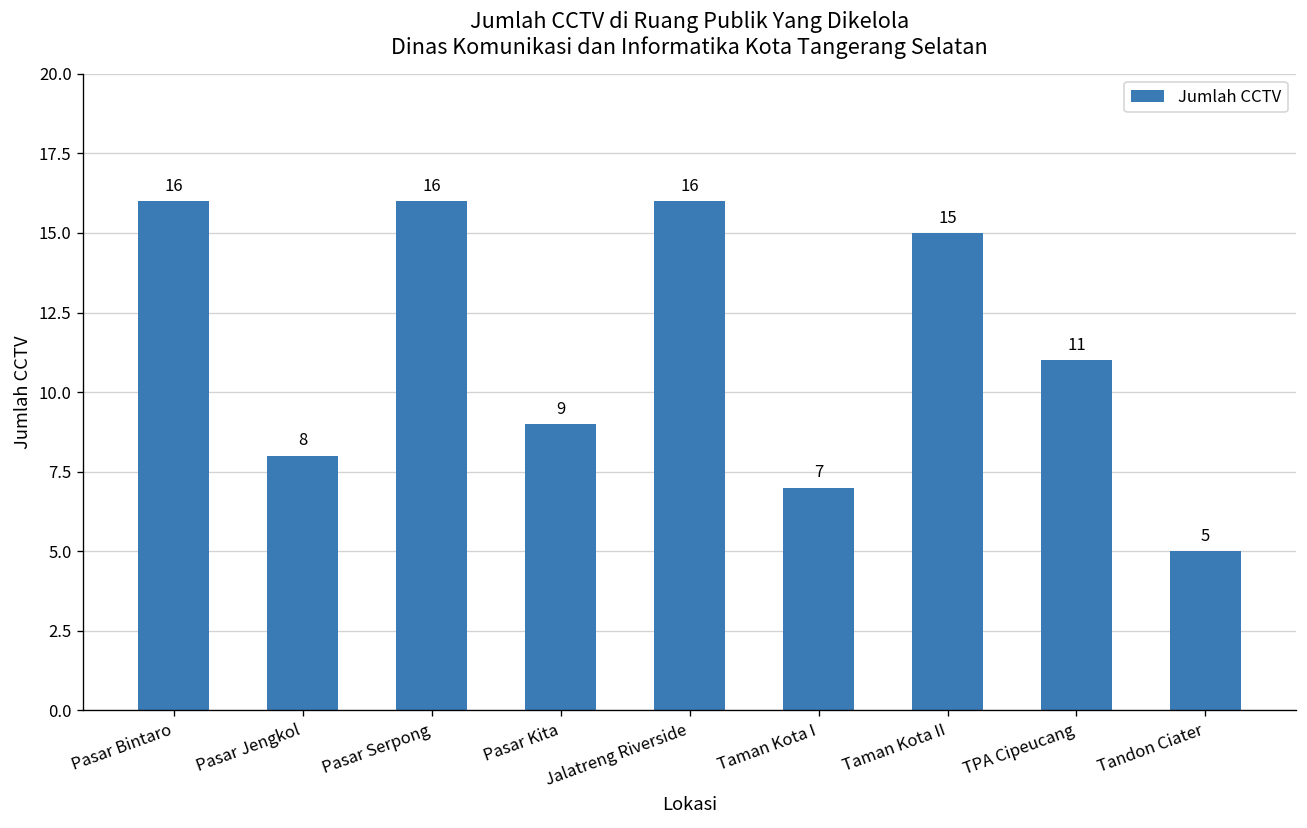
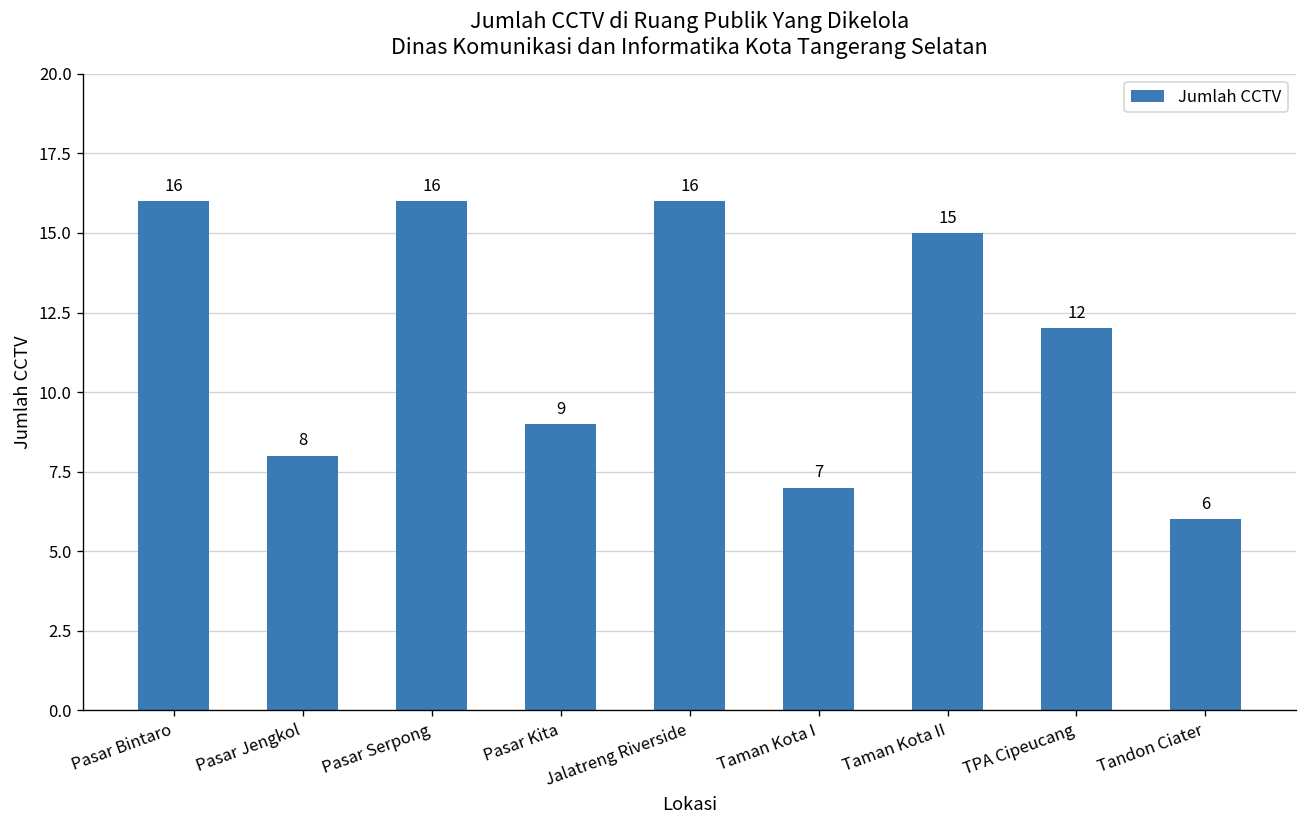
  {
    "Pasar Bintaro": 16,
    "Pasar Jengkol": 8,
    "Pasar Serpong": 16,
    "Pasar Kita": 9,
    "Jalatreng Riverside": 16,
    "Taman Kota I": 7,
    "Taman Kota II": 15,
-   "TPA Cipeucang": 11,
-   "Tandon Ciater": 5
+   "TPA Cipeucang": 12,
+   "Tandon Ciater": 6
  }
